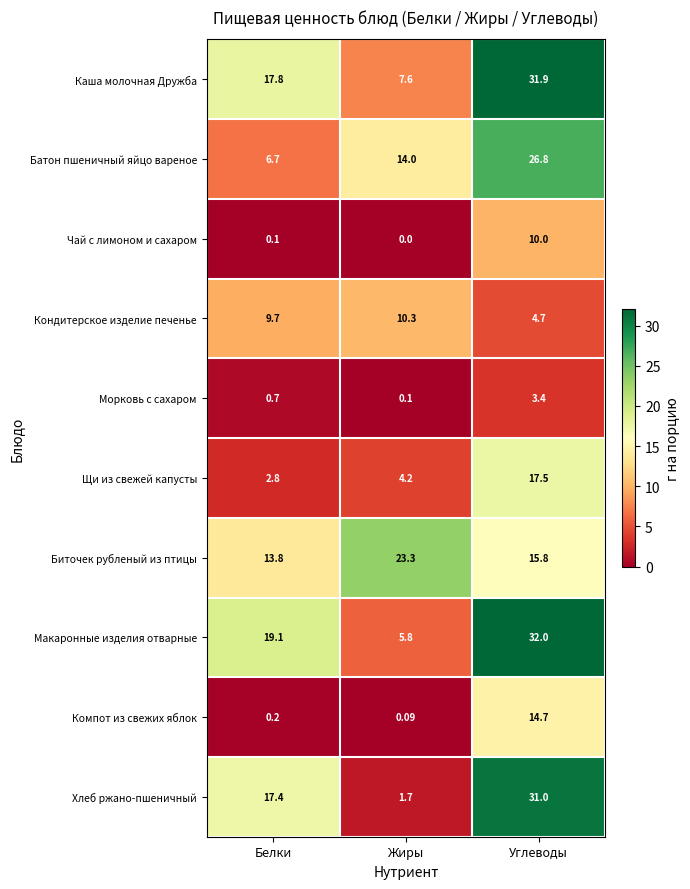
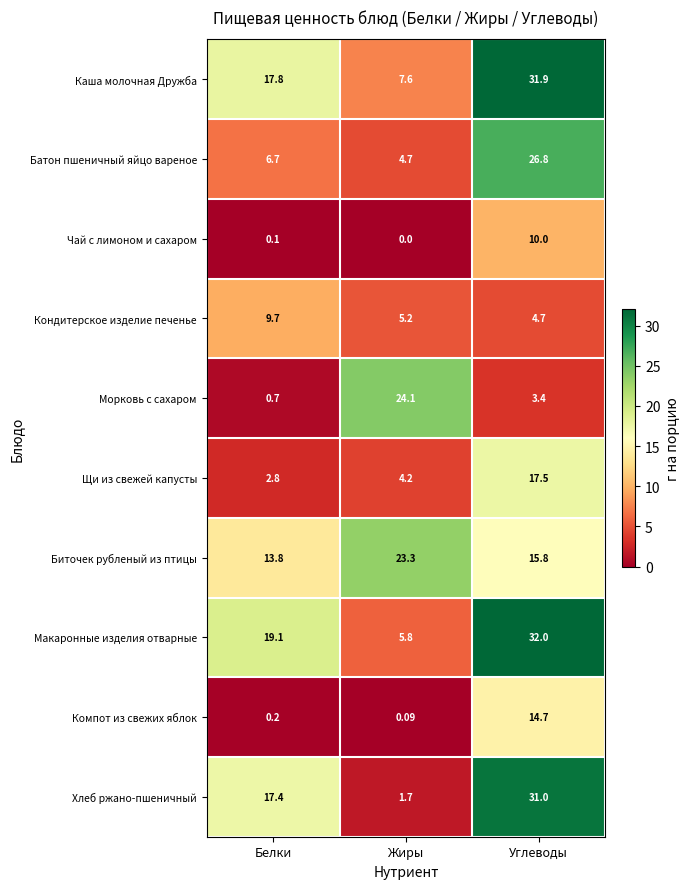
  {
    "Каша молочная Дружба": {
      "Белки": 17.8,
      "Жиры": 7.6,
      "Углеводы": 31.9
    },
    "Батон пшеничный яйцо вареное": {
      "Белки": 6.7,
-     "Жиры": 14.0,
+     "Жиры": 4.7,
      "Углеводы": 26.8
    },
    "Чай с лимоном и сахаром": {
      "Белки": 0.1,
      "Жиры": 0.0,
      "Углеводы": 10.0
    },
    "Кондитерское изделие печенье": {
      "Белки": 9.7,
-     "Жиры": 10.3,
+     "Жиры": 5.2,
      "Углеводы": 4.7
    },
    "Морковь с сахаром": {
      "Белки": 0.7,
-     "Жиры": 0.1,
+     "Жиры": 24.1,
      "Углеводы": 3.4
    },
    "Щи из свежей капусты": {
      "Белки": 2.8,
      "Жиры": 4.2,
      "Углеводы": 17.5
    },
    "Биточек рубленый из птицы": {
      "Белки": 13.8,
      "Жиры": 23.3,
      "Углеводы": 15.8
    },
    "Макаронные изделия отварные": {
      "Белки": 19.1,
      "Жиры": 5.8,
      "Углеводы": 32.0
    },
    "Компот из свежих яблок": {
      "Белки": 0.2,
      "Жиры": 0.09,
      "Углеводы": 14.7
    },
    "Хлеб ржано-пшеничный": {
      "Белки": 17.4,
      "Жиры": 1.7,
      "Углеводы": 31.0
    }
  }
